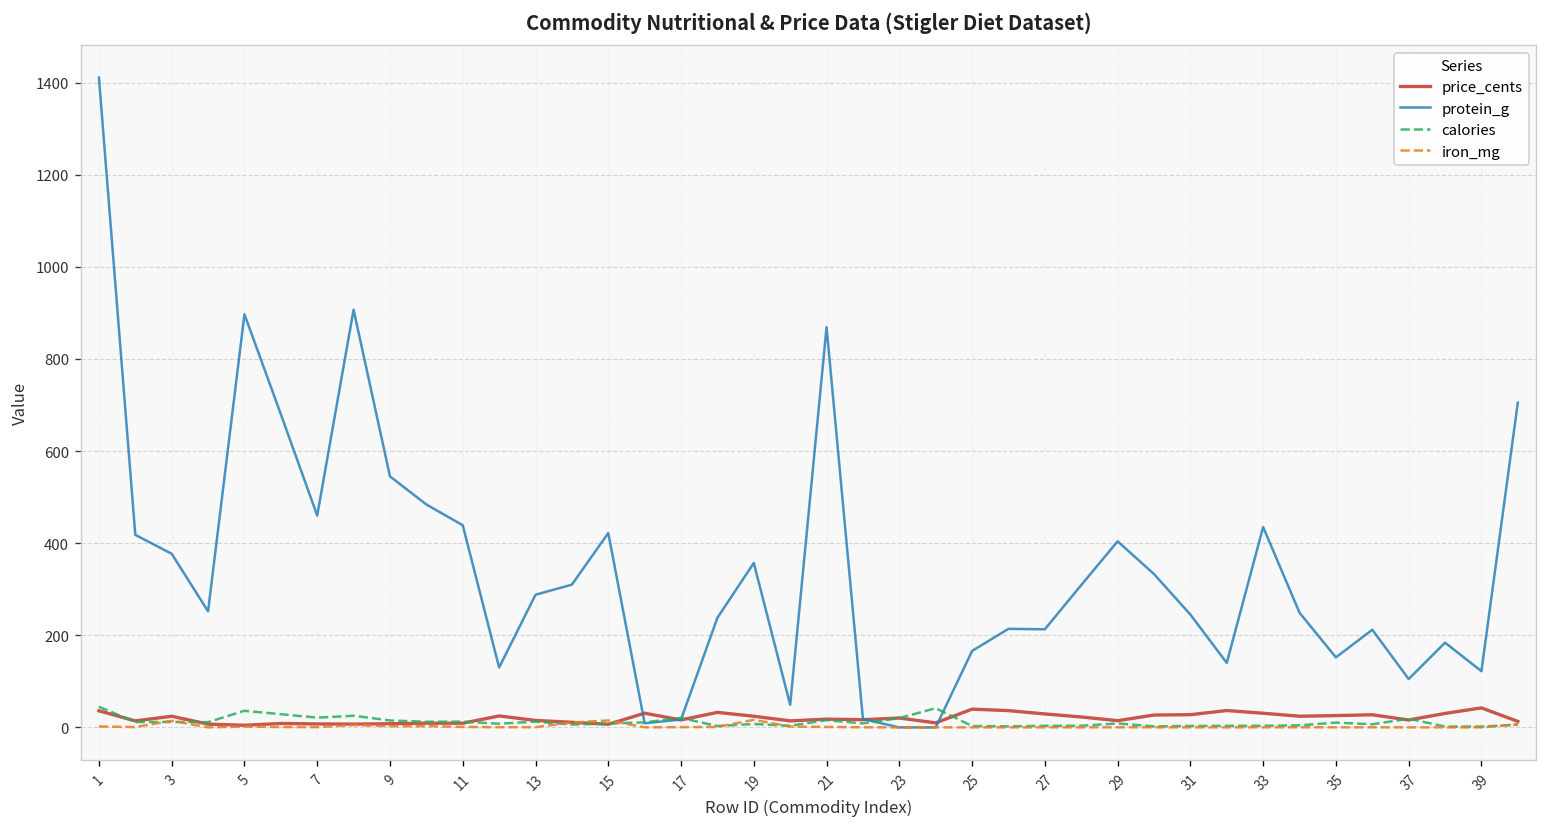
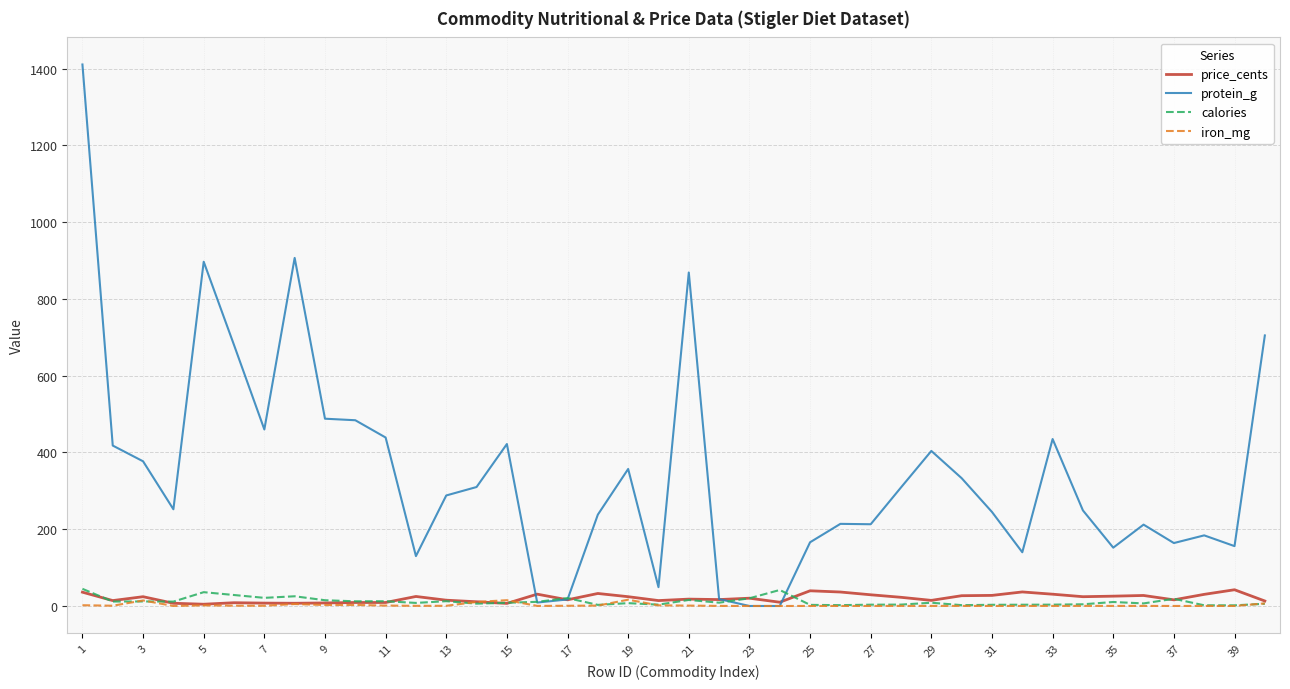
  {
    "price_cents": {
      "1": 40,
      "3": 20,
      "7": 10,
      "19": 20,
      "25": 40,
      "27": 30,
      "31": 30,
      "33": 30,
      "35": 30,
      "39": 40
    },
    "protein_g": {
      "1": 1410,
      "3": 380,
      "5": 900,
      "7": 460,
-     "9": 550,
+     "9": 490,
      "11": 440,
      "13": 290,
      "15": 420,
      "19": 360,
      "21": 870,
      "25": 170,
      "27": 210,
      "29": 400,
      "31": 250,
      "33": 440,
      "35": 150,
-     "37": 110,
-     "39": 120
+     "37": 160,
+     "39": 160
    },
    "calories": {
      "1": 40,
      "5": 40,
      "7": 20,
      "9": 20,
      "19": 10,
      "35": 10
    },
    "iron_mg": {
      "1": 0,
      "7": 0,
      "11": 0,
      "13": 0,
      "15": 20,
      "17": 0,
      "19": 20,
      "21": 0,
      "29": 0,
      "35": 0,
      "37": 0
    }
  }
